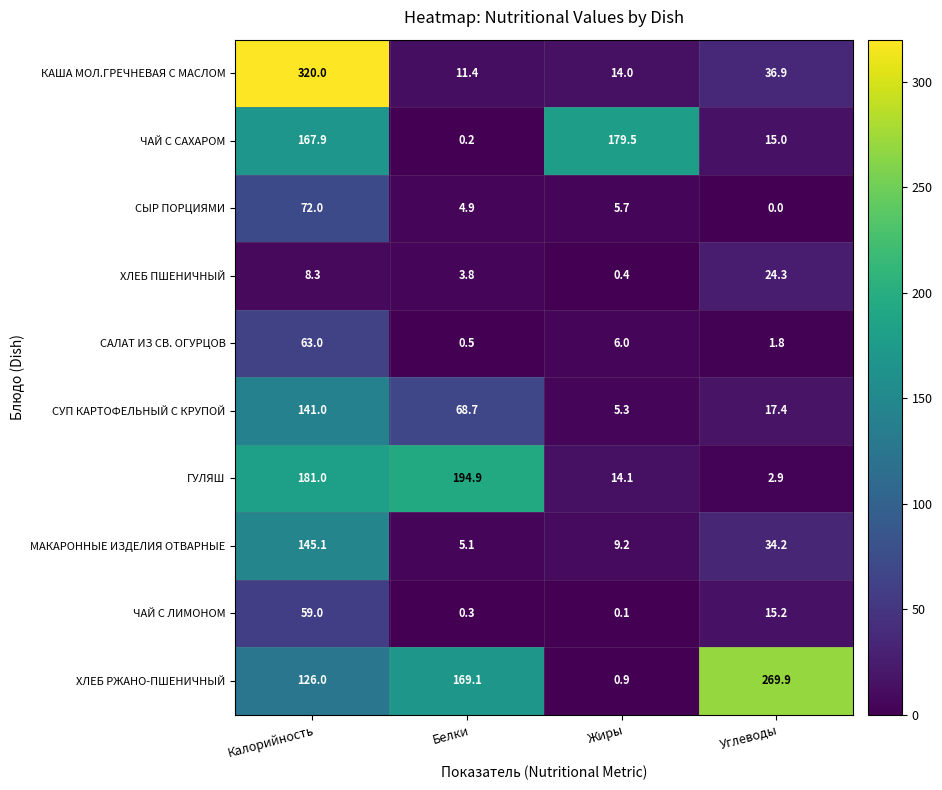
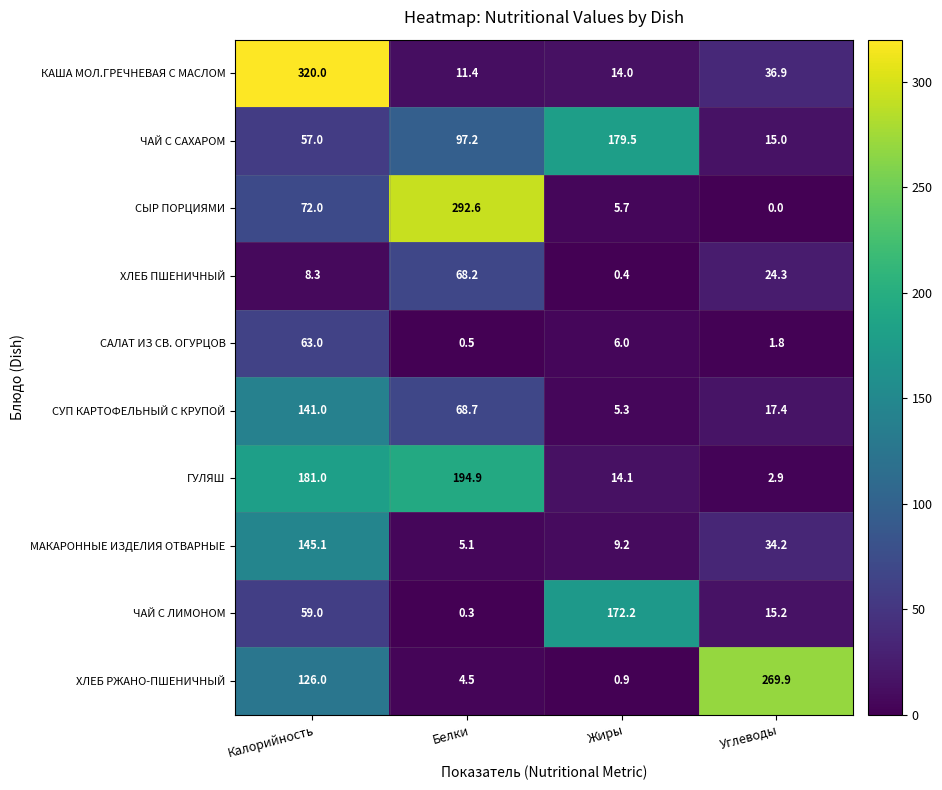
  {
    "КАША МОЛ.ГРЕЧНЕВАЯ С МАСЛОМ": {
      "Калорийность": 320.0,
      "Белки": 11.4,
      "Жиры": 14.0,
      "Углеводы": 36.9
    },
    "ЧАЙ С САХАРОМ": {
-     "Калорийность": 167.9,
-     "Белки": 0.2,
+     "Калорийность": 57.0,
+     "Белки": 97.2,
      "Жиры": 179.5,
      "Углеводы": 15.0
    },
    "СЫР ПОРЦИЯМИ": {
      "Калорийность": 72.0,
-     "Белки": 4.9,
+     "Белки": 292.6,
      "Жиры": 5.7,
      "Углеводы": 0.0
    },
    "ХЛЕБ ПШЕНИЧНЫЙ": {
      "Калорийность": 8.3,
-     "Белки": 3.8,
+     "Белки": 68.2,
      "Жиры": 0.4,
      "Углеводы": 24.3
    },
    "САЛАТ ИЗ СВ. ОГУРЦОВ": {
      "Калорийность": 63.0,
      "Белки": 0.5,
      "Жиры": 6.0,
      "Углеводы": 1.8
    },
    "СУП КАРТОФЕЛЬНЫЙ С КРУПОЙ": {
      "Калорийность": 141.0,
      "Белки": 68.7,
      "Жиры": 5.3,
      "Углеводы": 17.4
    },
    "ГУЛЯШ": {
      "Калорийность": 181.0,
      "Белки": 194.9,
      "Жиры": 14.1,
      "Углеводы": 2.9
    },
    "МАКАРОННЫЕ ИЗДЕЛИЯ ОТВАРНЫЕ": {
      "Калорийность": 145.1,
      "Белки": 5.1,
      "Жиры": 9.2,
      "Углеводы": 34.2
    },
    "ЧАЙ С ЛИМОНОМ": {
      "Калорийность": 59.0,
      "Белки": 0.3,
-     "Жиры": 0.1,
+     "Жиры": 172.2,
      "Углеводы": 15.2
    },
    "ХЛЕБ РЖАНО-ПШЕНИЧНЫЙ": {
      "Калорийность": 126.0,
-     "Белки": 169.1,
+     "Белки": 4.5,
      "Жиры": 0.9,
      "Углеводы": 269.9
    }
  }
